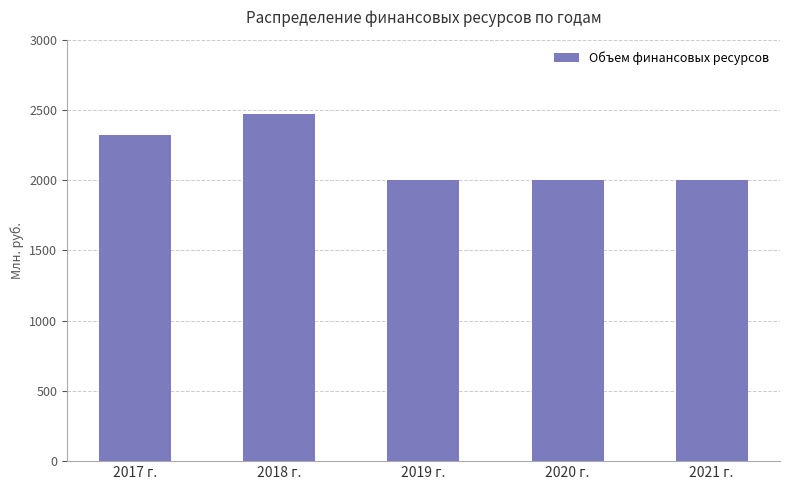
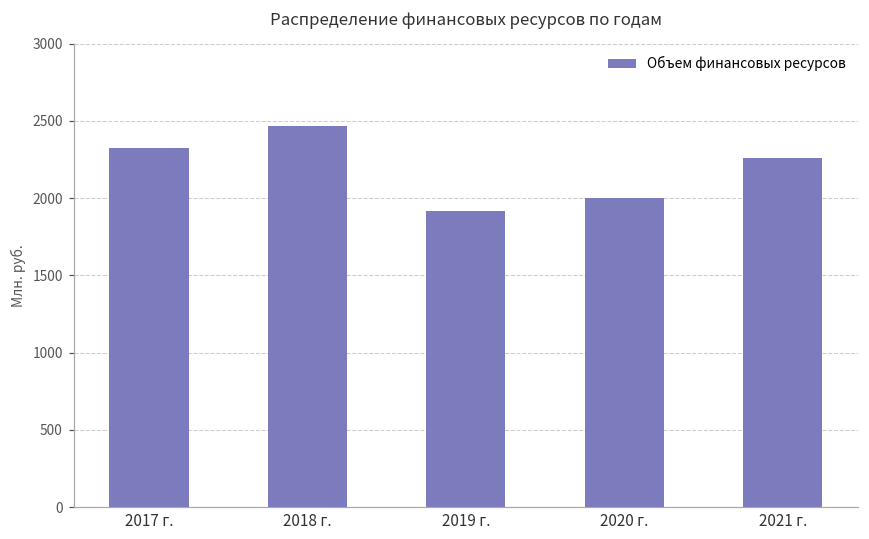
  {
    "2017 г.": 2320,
    "2018 г.": 2470,
-   "2019 г.": 2000,
+   "2019 г.": 1920,
    "2020 г.": 2000,
-   "2021 г.": 2000
+   "2021 г.": 2260
  }
